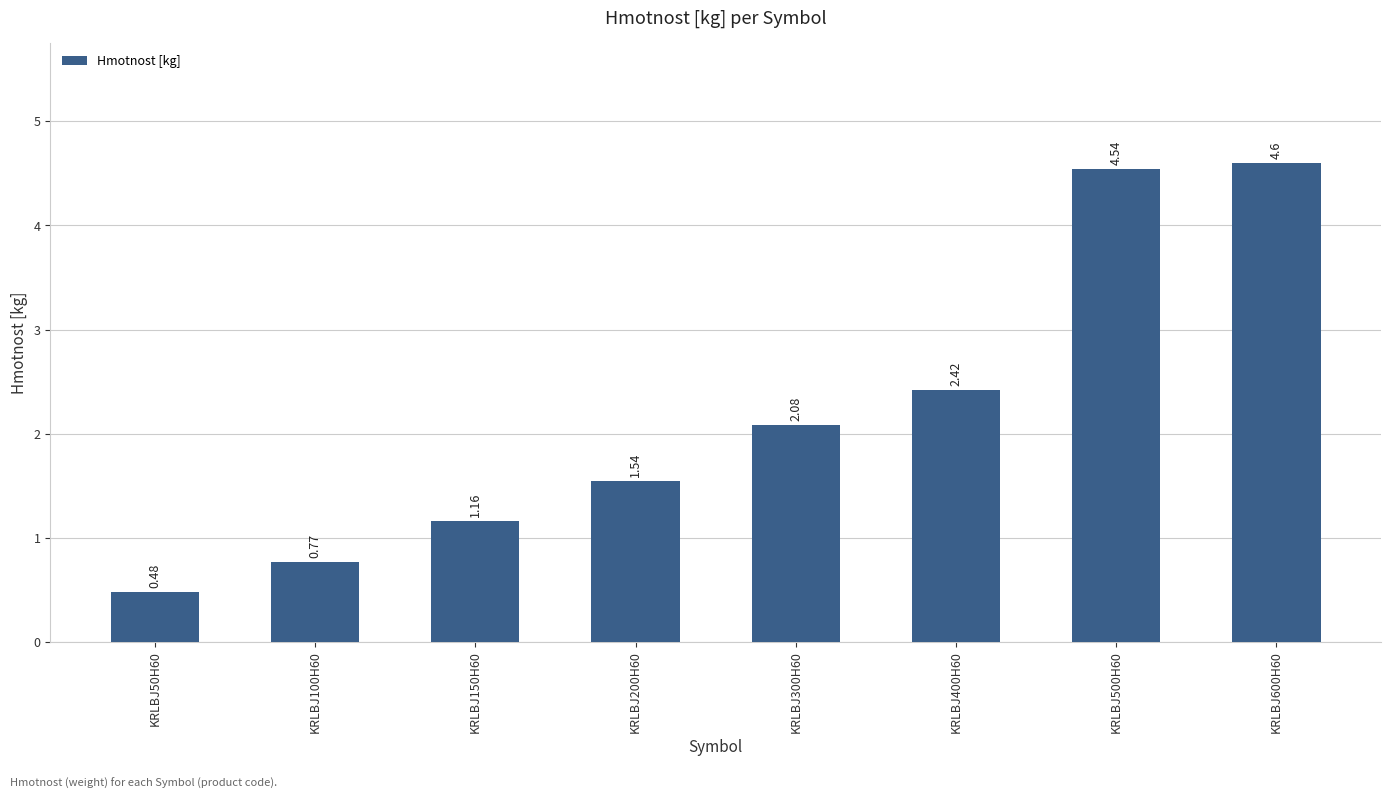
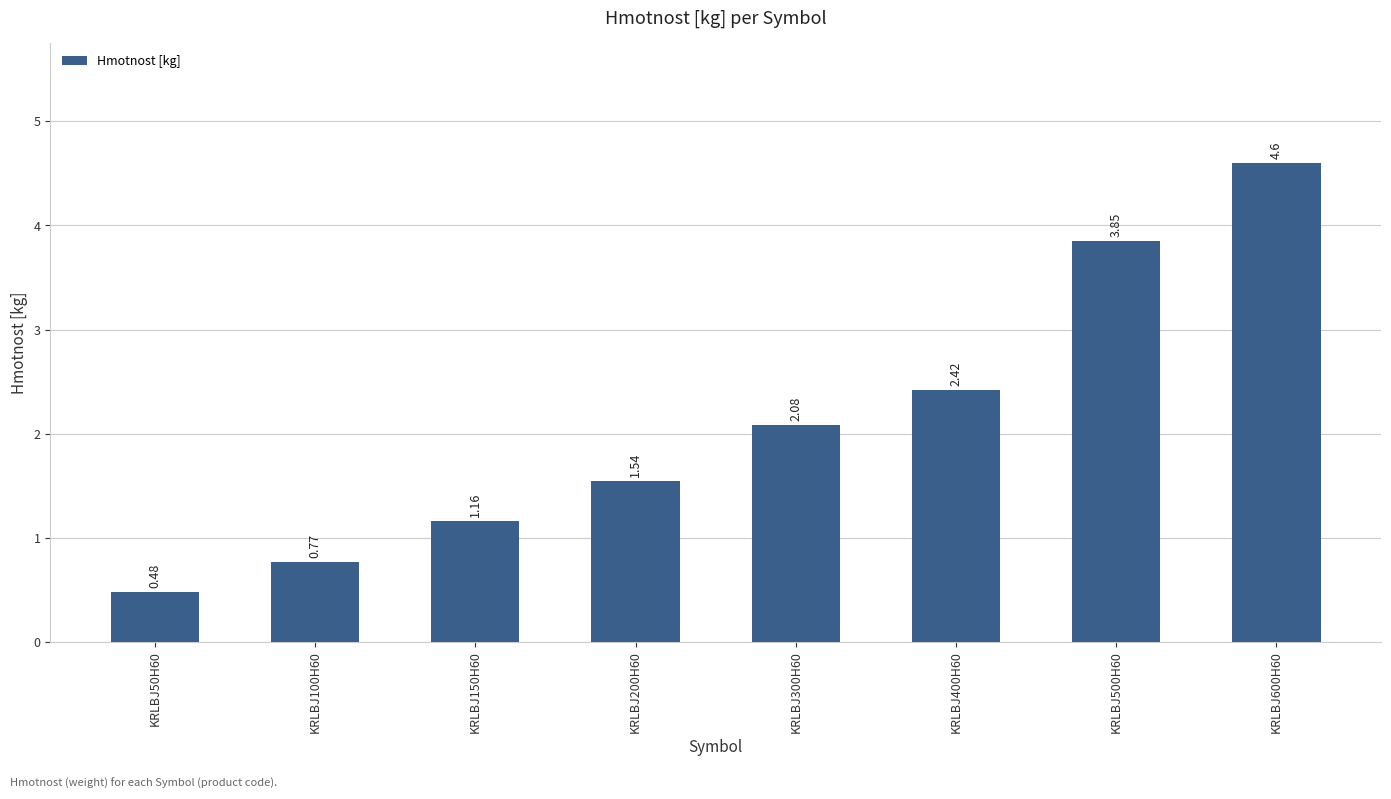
  {
    "KRLBJ50H60": 0.48,
    "KRLBJ100H60": 0.77,
    "KRLBJ150H60": 1.16,
    "KRLBJ200H60": 1.54,
    "KRLBJ300H60": 2.08,
    "KRLBJ400H60": 2.42,
-   "KRLBJ500H60": 4.54,
+   "KRLBJ500H60": 3.85,
    "KRLBJ600H60": 4.6
  }
